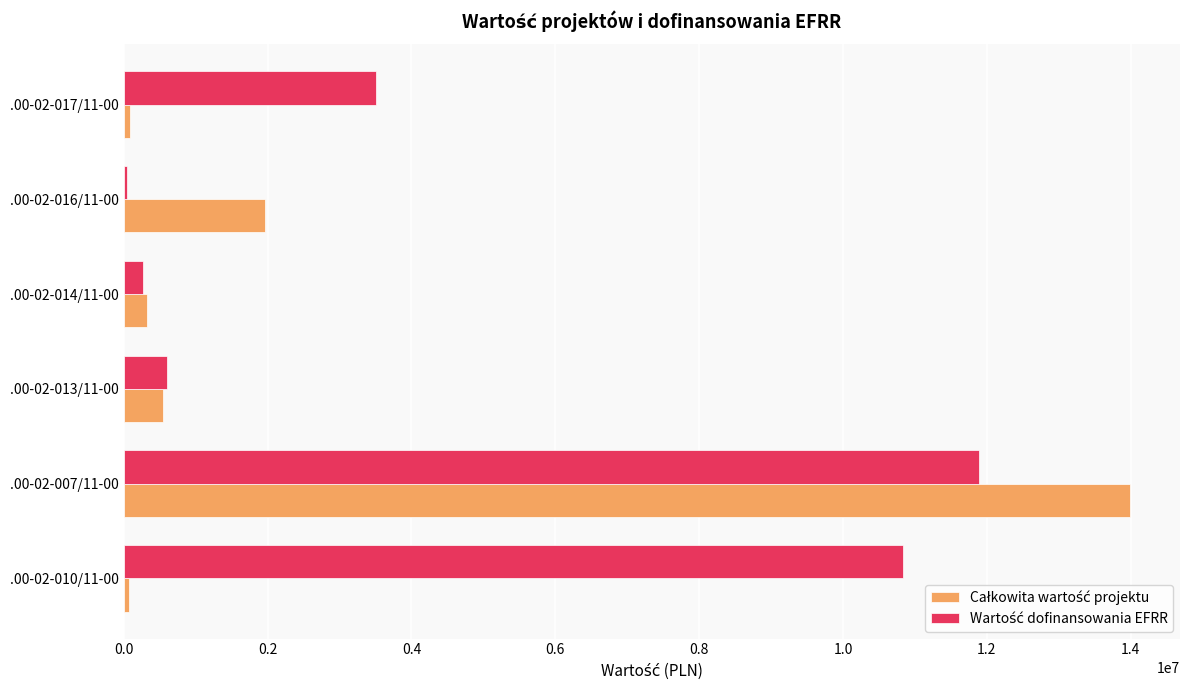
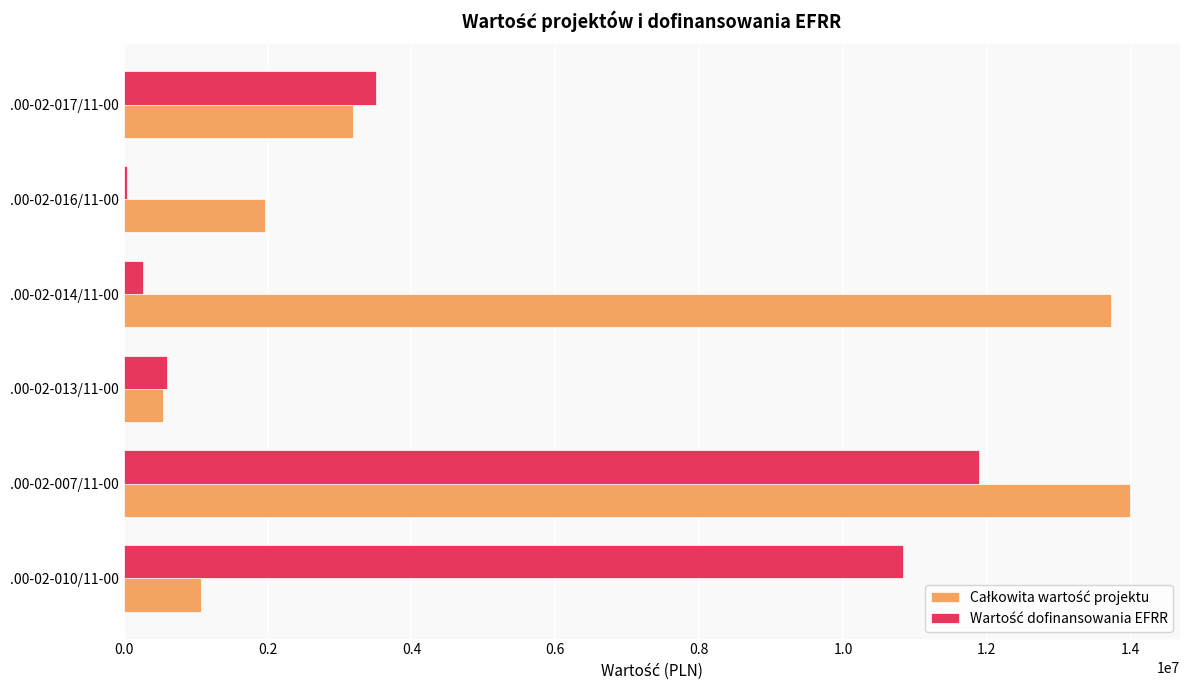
  {
    "Całkowita wartość projektu": {
-     ".00-02-017/11-00": 100000,
+     ".00-02-017/11-00": 3200000,
      ".00-02-016/11-00": 2000000,
-     ".00-02-014/11-00": 300000,
+     ".00-02-014/11-00": 13700000,
      ".00-02-013/11-00": 500000,
      ".00-02-007/11-00": 14000000,
-     ".00-02-010/11-00": 100000
+     ".00-02-010/11-00": 1100000
    },
    "Wartość dofinansowania EFRR": {
      ".00-02-017/11-00": 3500000,
      ".00-02-016/11-00": 0,
      ".00-02-014/11-00": 300000,
      ".00-02-013/11-00": 600000,
      ".00-02-007/11-00": 11900000,
      ".00-02-010/11-00": 10800000
    }
  }
